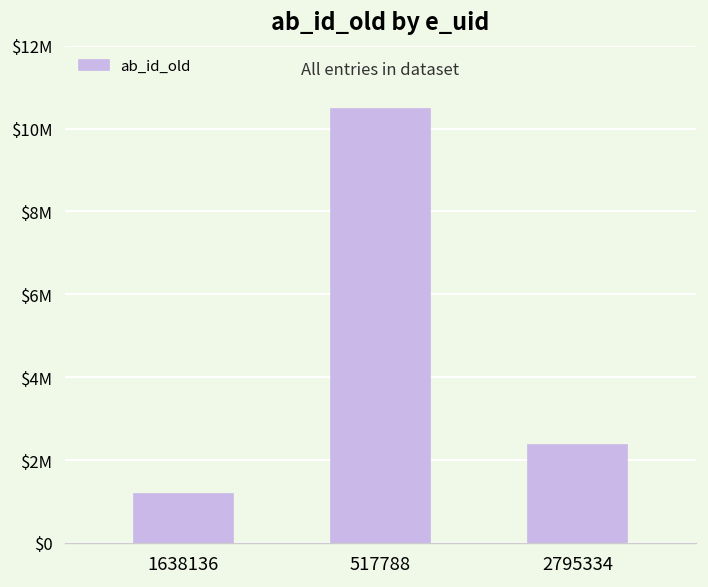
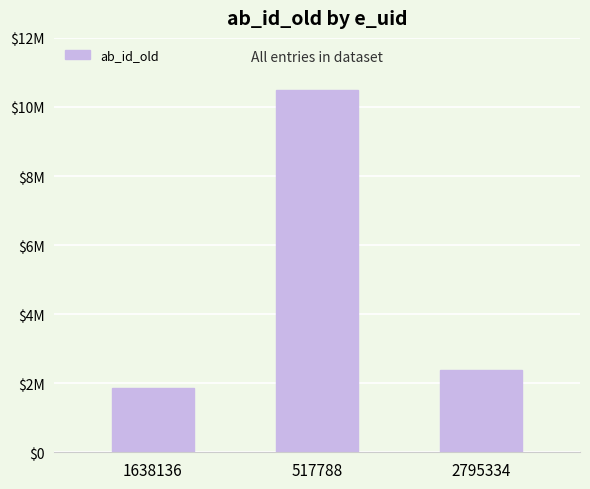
  {
-   "1638136": "$1200000",
+   "1638136": "$1900000",
    "517788": "$10500000",
    "2795334": "$2400000"
  }
